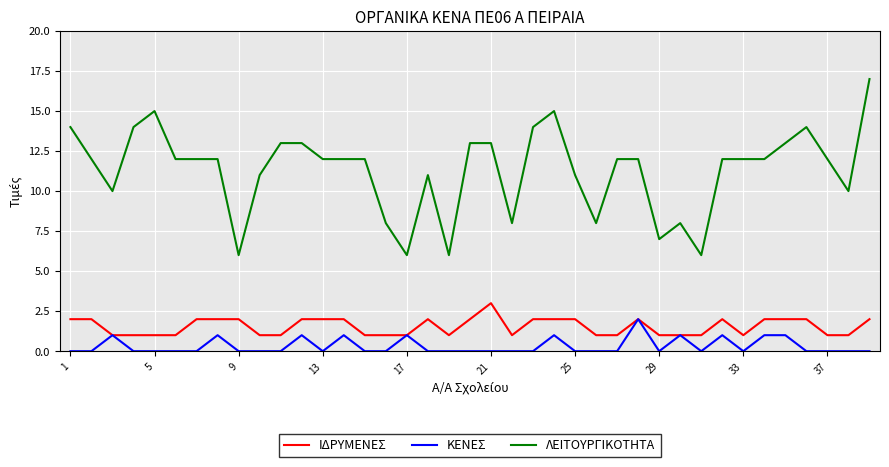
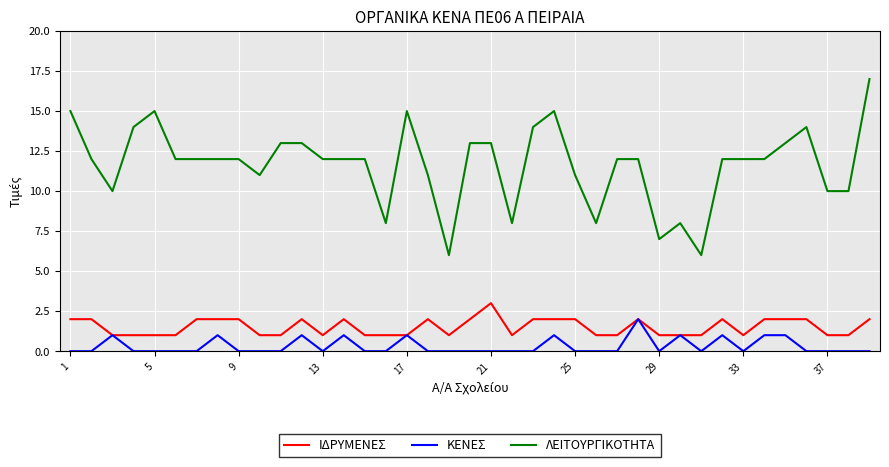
  {
    "ΙΔΡΥΜΕΝΕΣ": {
      "1": 2,
      "5": 1,
      "9": 2,
-     "13": 2,
+     "13": 1,
      "21": 3,
      "25": 2,
      "29": 1,
      "33": 1,
      "37": 1
    },
    "ΚΕΝΕΣ": {
      "1": 0,
      "5": 0,
      "9": 0,
      "13": 0,
      "21": 0,
      "25": 0,
      "29": 0,
      "33": 0,
      "37": 0
    },
    "ΛΕΙΤΟΥΡΓΙΚΟΤΗΤΑ": {
-     "1": 14,
+     "1": 15,
      "5": 15,
-     "9": 6,
+     "9": 12,
      "13": 12,
-     "17": 6,
+     "17": 15,
      "21": 13,
      "25": 11,
      "29": 7,
      "33": 12,
-     "37": 12
+     "37": 10
    }
  }
